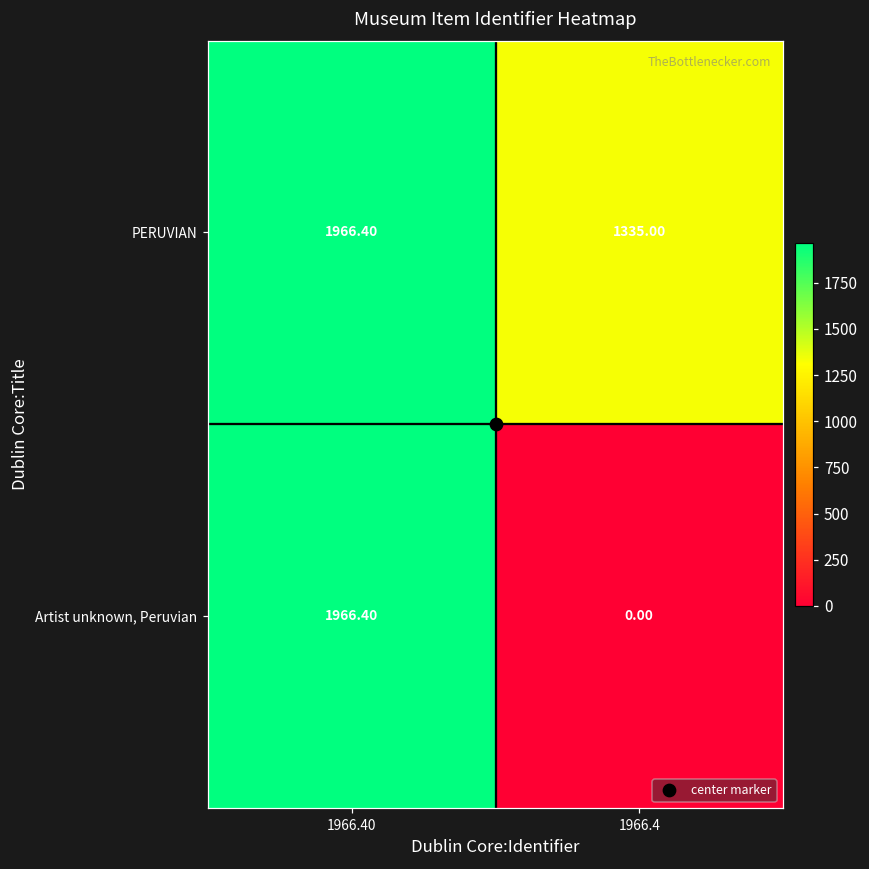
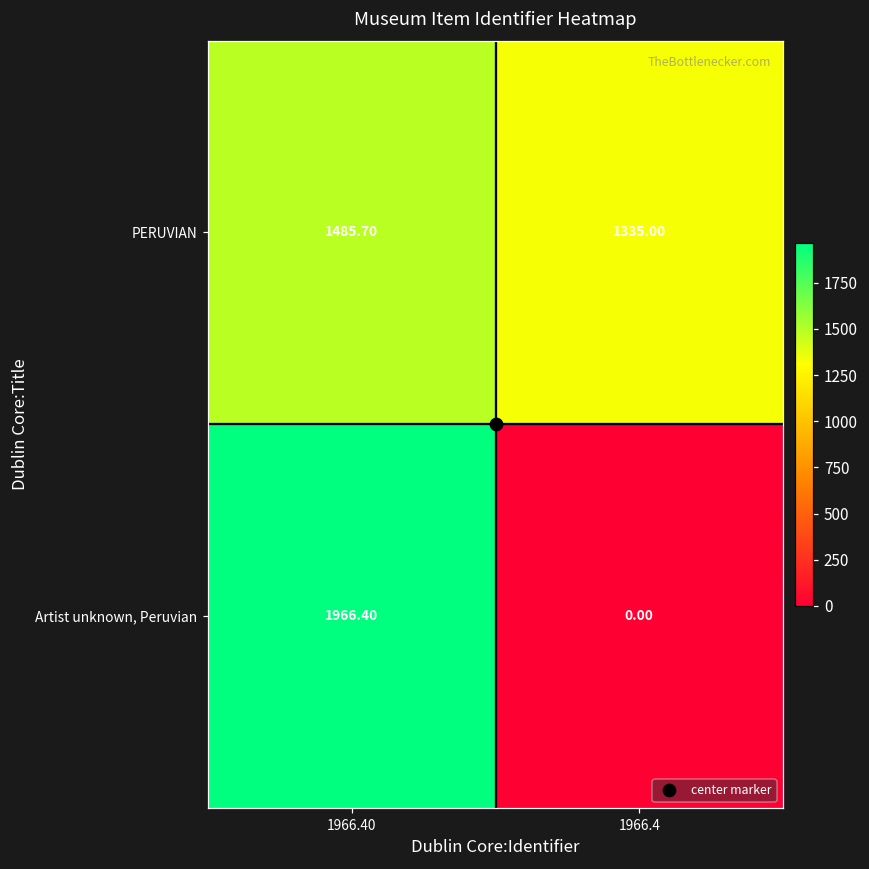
  {
    "PERUVIAN": {
-     "1966.40": 1966.40
+     "1966.40": 1485.70
    },
    "Artist unknown, Peruvian": {
      "1966.40": 1966.40,
      "1966.4": 0.00
    }
  }
